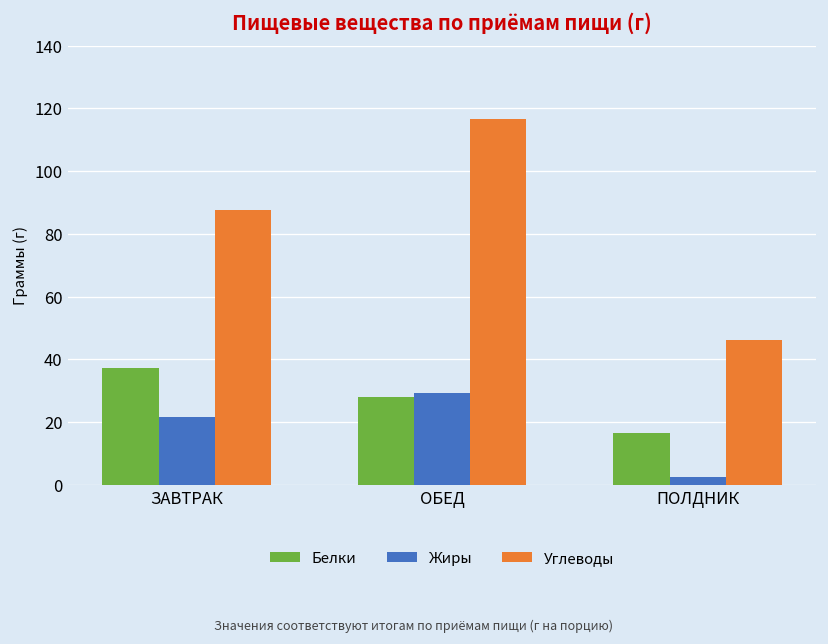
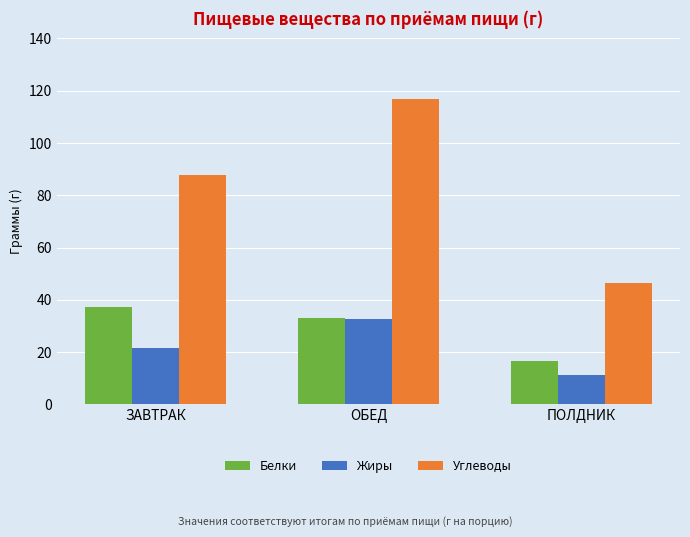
  {
    "Белки": {
      "ЗАВТРАК": 37,
-     "ОБЕД": 28,
+     "ОБЕД": 33,
      "ПОЛДНИК": 17
    },
    "Жиры": {
      "ЗАВТРАК": 22,
-     "ОБЕД": 29,
-     "ПОЛДНИК": 3
+     "ОБЕД": 33,
+     "ПОЛДНИК": 11
    },
    "Углеводы": {
      "ЗАВТРАК": 88,
      "ОБЕД": 117,
      "ПОЛДНИК": 46
    }
  }
